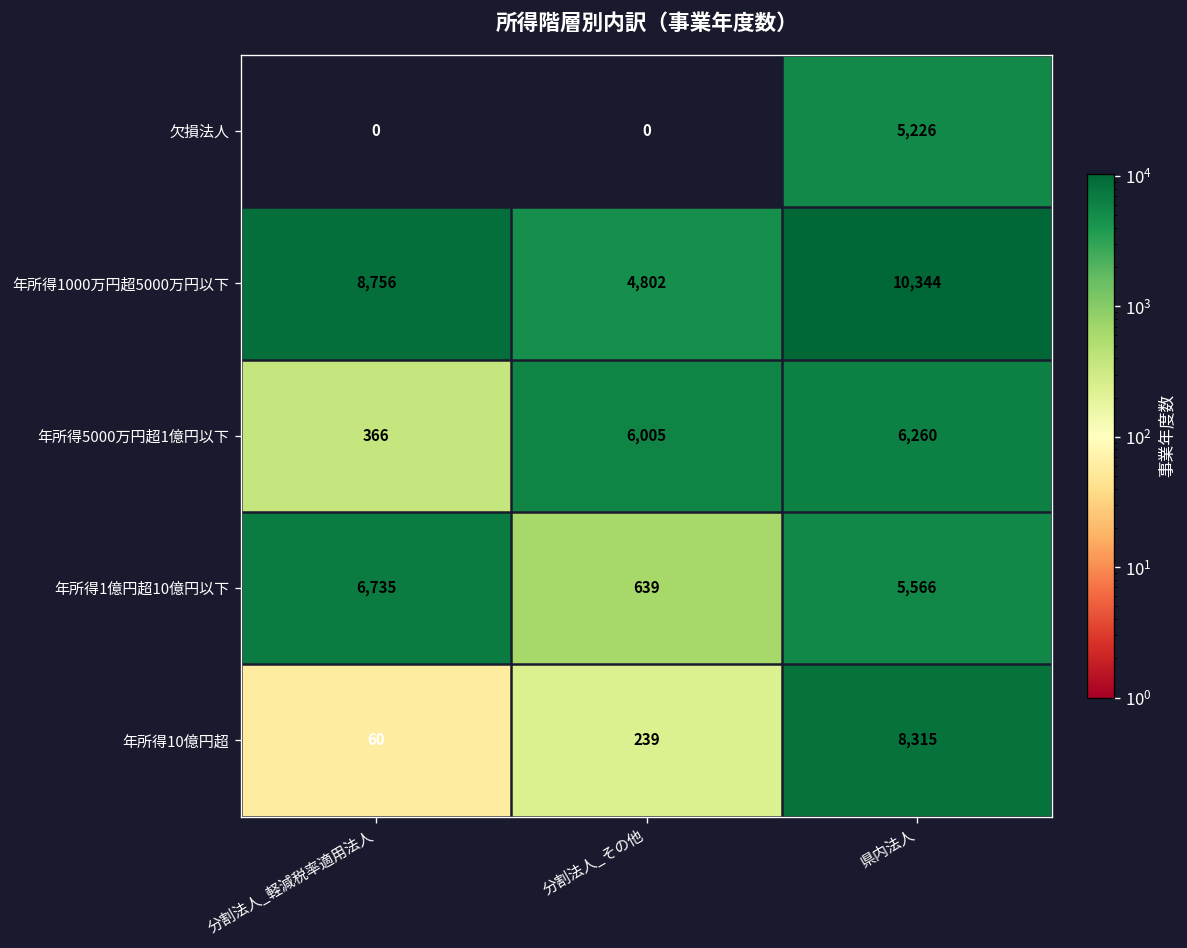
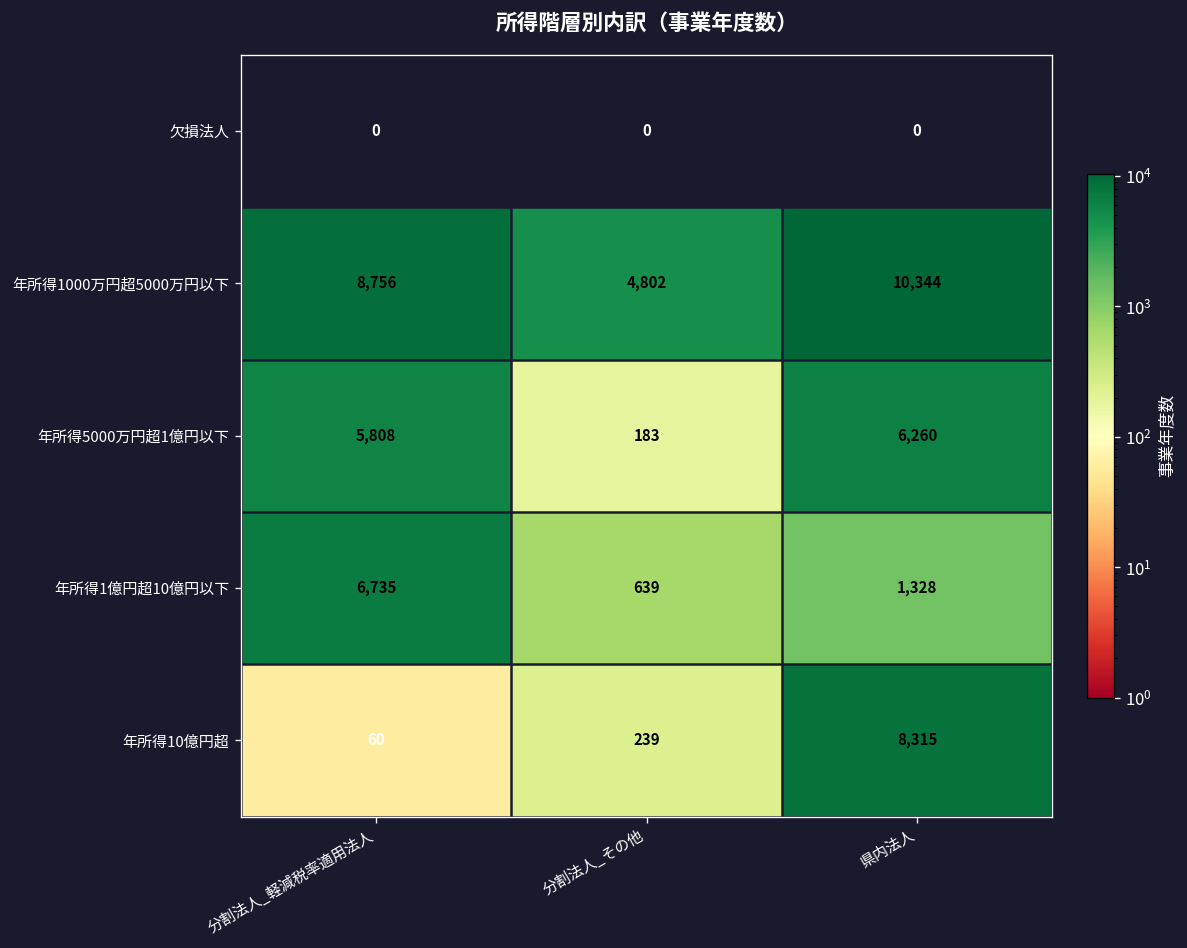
  {
    "欠損法人": {
      "分割法人_軽減税率適用法人": "0",
      "分割法人_その他": "0",
-     "県内法人": "5,226"
+     "県内法人": "0"
    },
    "年所得1000万円超5000万円以下": {
      "分割法人_軽減税率適用法人": "8,756",
      "分割法人_その他": "4,802",
      "県内法人": "10,344"
    },
    "年所得5000万円超1億円以下": {
-     "分割法人_軽減税率適用法人": "366",
-     "分割法人_その他": "6,005",
+     "分割法人_軽減税率適用法人": "5,808",
+     "分割法人_その他": "183",
      "県内法人": "6,260"
    },
    "年所得1億円超10億円以下": {
      "分割法人_軽減税率適用法人": "6,735",
      "分割法人_その他": "639",
-     "県内法人": "5,566"
+     "県内法人": "1,328"
    },
    "年所得10億円超": {
      "分割法人_軽減税率適用法人": "60",
      "分割法人_その他": "239",
      "県内法人": "8,315"
    }
  }
